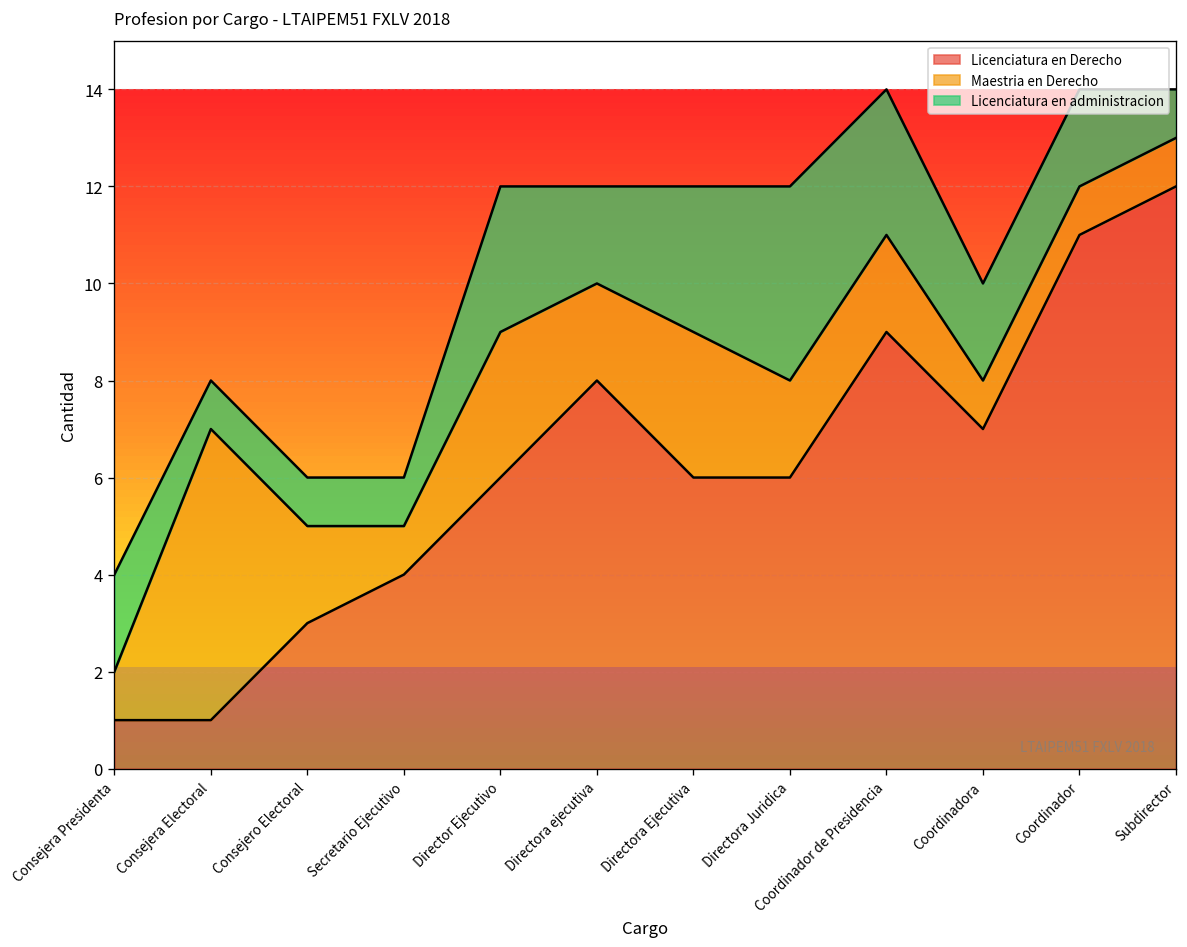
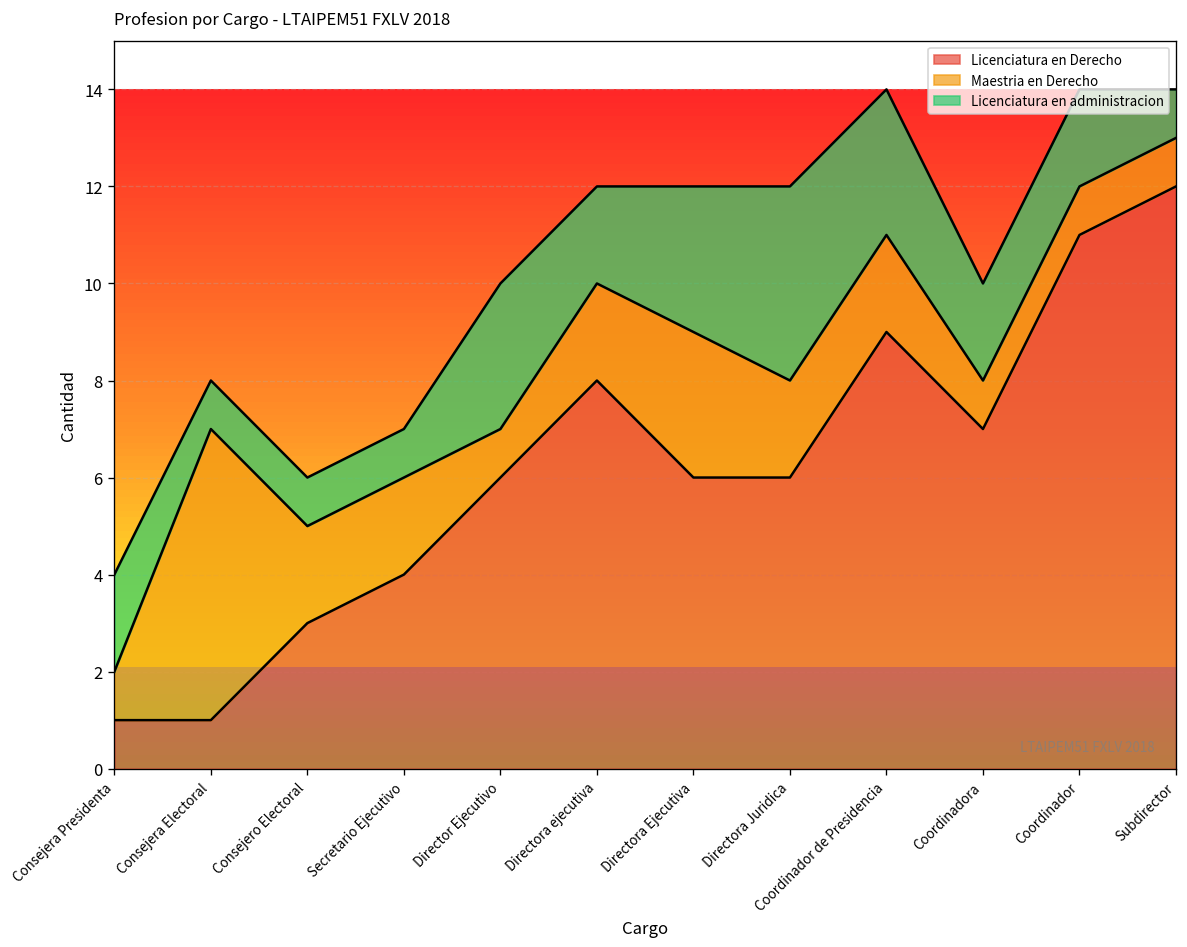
  {
    "Licenciatura en Derecho": {
      "Consejera Presidenta": 1,
      "Consejera Electoral": 1,
      "Consejero Electoral": 3,
      "Secretario Ejecutivo": 4,
      "Director Ejecutivo": 6,
      "Directora ejecutiva": 8,
      "Directora Ejecutiva": 6,
      "Directora Juridica": 6,
      "Coordinador de Presidencia": 9,
      "Coordinadora": 7,
      "Coordinador": 11,
      "Subdirector": 12
    },
    "Maestria en Derecho": {
      "Consejera Presidenta": 1,
      "Consejera Electoral": 6,
      "Consejero Electoral": 2,
-     "Secretario Ejecutivo": 1,
-     "Director Ejecutivo": 3,
+     "Secretario Ejecutivo": 2,
+     "Director Ejecutivo": 1,
      "Directora ejecutiva": 2,
      "Directora Ejecutiva": 3,
      "Directora Juridica": 2,
      "Coordinador de Presidencia": 2,
      "Coordinadora": 1,
      "Coordinador": 1,
      "Subdirector": 1
    },
    "Licenciatura en administracion": {
      "Consejera Presidenta": 2,
      "Consejera Electoral": 1,
      "Consejero Electoral": 1,
      "Secretario Ejecutivo": 1,
      "Director Ejecutivo": 3,
      "Directora ejecutiva": 2,
      "Directora Ejecutiva": 3,
      "Directora Juridica": 4,
      "Coordinador de Presidencia": 3,
      "Coordinadora": 2,
      "Subdirector": 1
    }
  }
